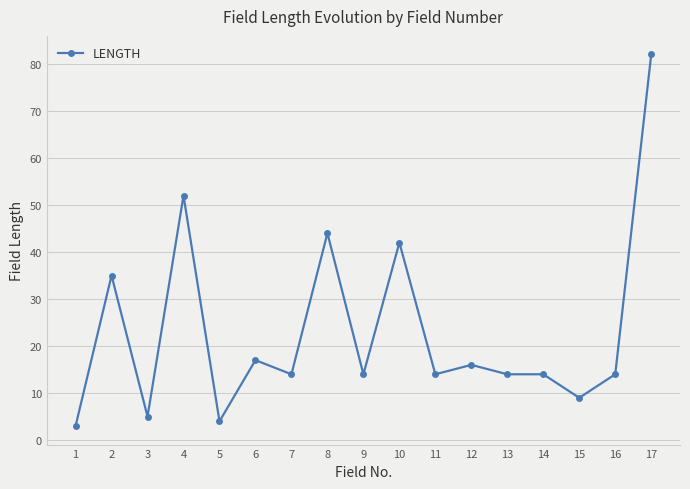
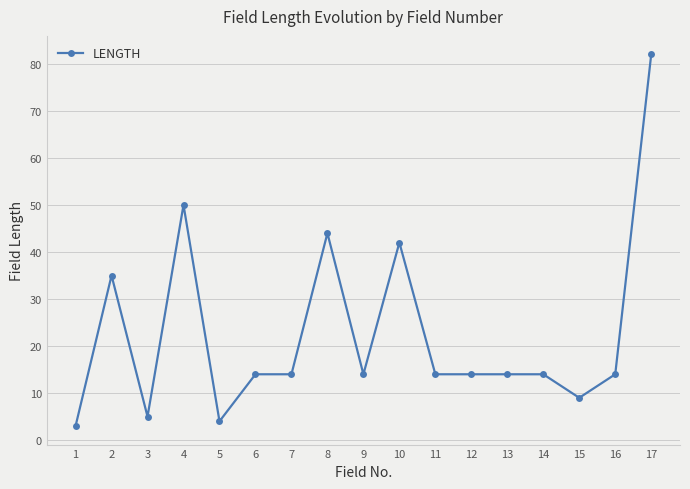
  {
    "1": 3,
    "2": 35,
    "3": 5,
-   "4": 52,
+   "4": 50,
    "5": 4,
-   "6": 17,
+   "6": 14,
    "7": 14,
    "8": 44,
    "9": 14,
    "10": 42,
    "11": 14,
-   "12": 16,
+   "12": 14,
    "13": 14,
    "14": 14,
    "15": 9,
    "16": 14,
    "17": 82
  }
